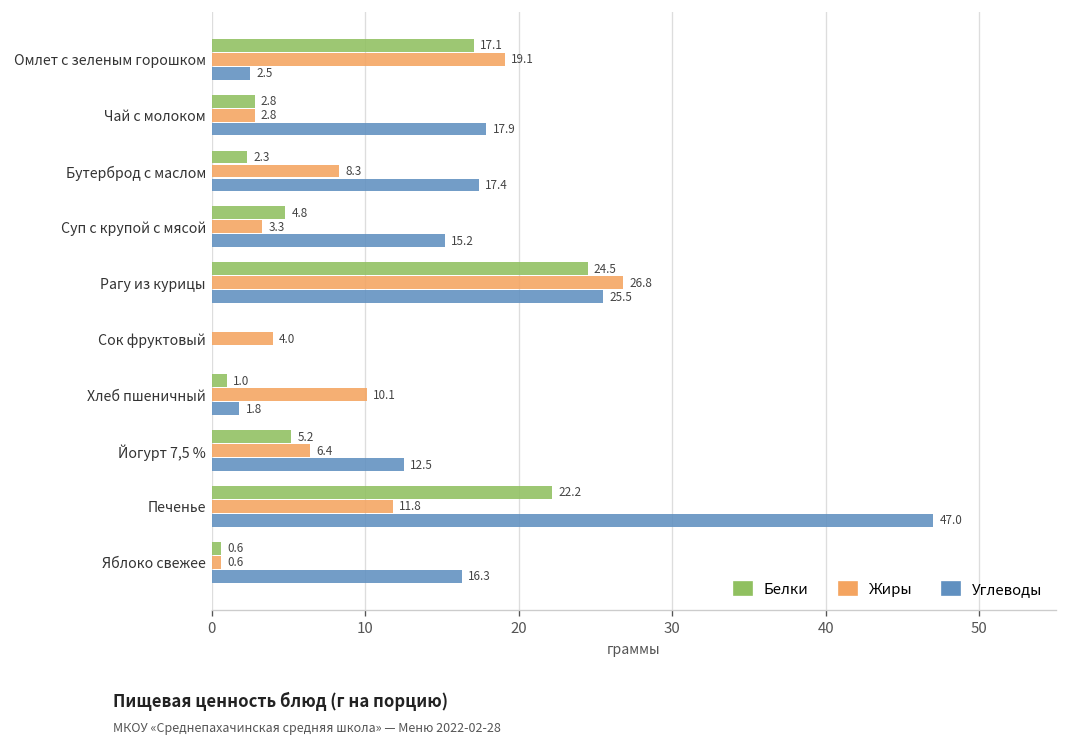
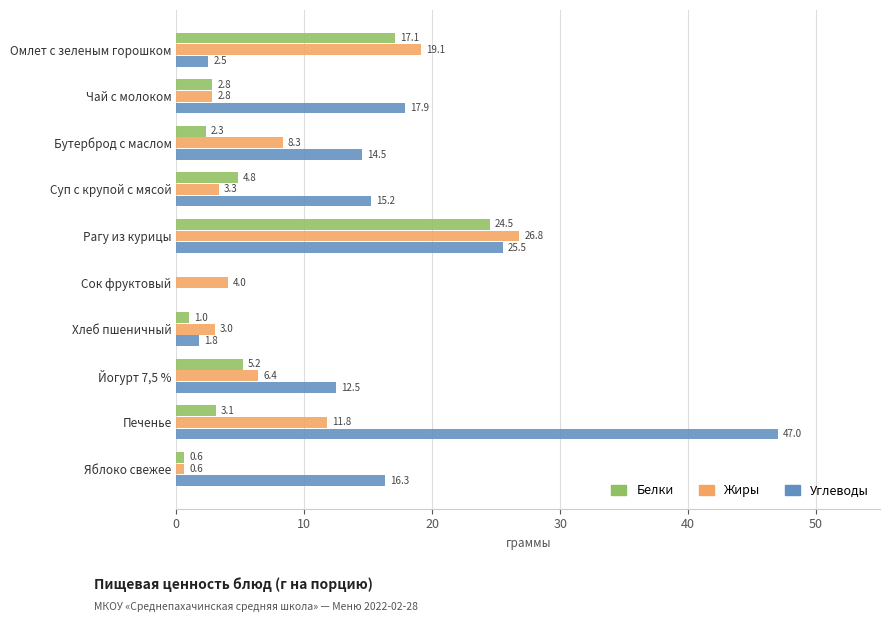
  {
    "Белки": {
      "Омлет с зеленым горошком": 17.1,
      "Чай с молоком": 2.8,
      "Бутерброд с маслом": 2.3,
      "Суп с крупой с мясой": 4.8,
      "Рагу из курицы": 24.5,
      "Хлеб пшеничный": 1.0,
      "Йогурт 7,5 %": 5.2,
-     "Печенье": 22.2,
+     "Печенье": 3.1,
      "Яблоко свежее": 0.6
    },
    "Жиры": {
      "Омлет с зеленым горошком": 19.1,
      "Чай с молоком": 2.8,
      "Бутерброд с маслом": 8.3,
      "Суп с крупой с мясой": 3.3,
      "Рагу из курицы": 26.8,
      "Сок фруктовый": 4.0,
-     "Хлеб пшеничный": 10.1,
+     "Хлеб пшеничный": 3.0,
      "Йогурт 7,5 %": 6.4,
      "Печенье": 11.8,
      "Яблоко свежее": 0.6
    },
    "Углеводы": {
      "Омлет с зеленым горошком": 2.5,
      "Чай с молоком": 17.9,
-     "Бутерброд с маслом": 17.4,
+     "Бутерброд с маслом": 14.5,
      "Суп с крупой с мясой": 15.2,
      "Рагу из курицы": 25.5,
      "Хлеб пшеничный": 1.8,
      "Йогурт 7,5 %": 12.5,
      "Печенье": 47.0,
      "Яблоко свежее": 16.3
    }
  }
